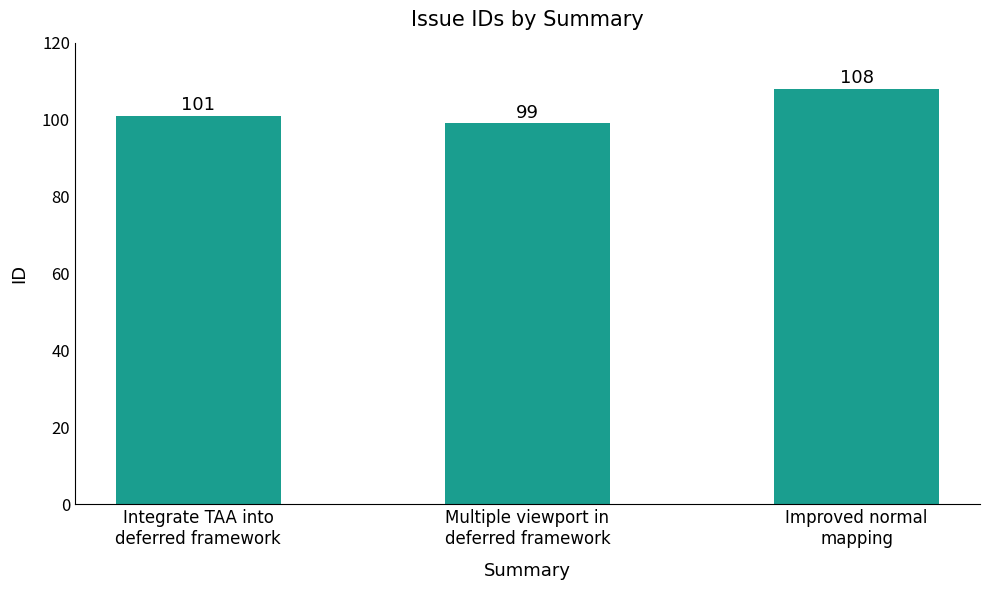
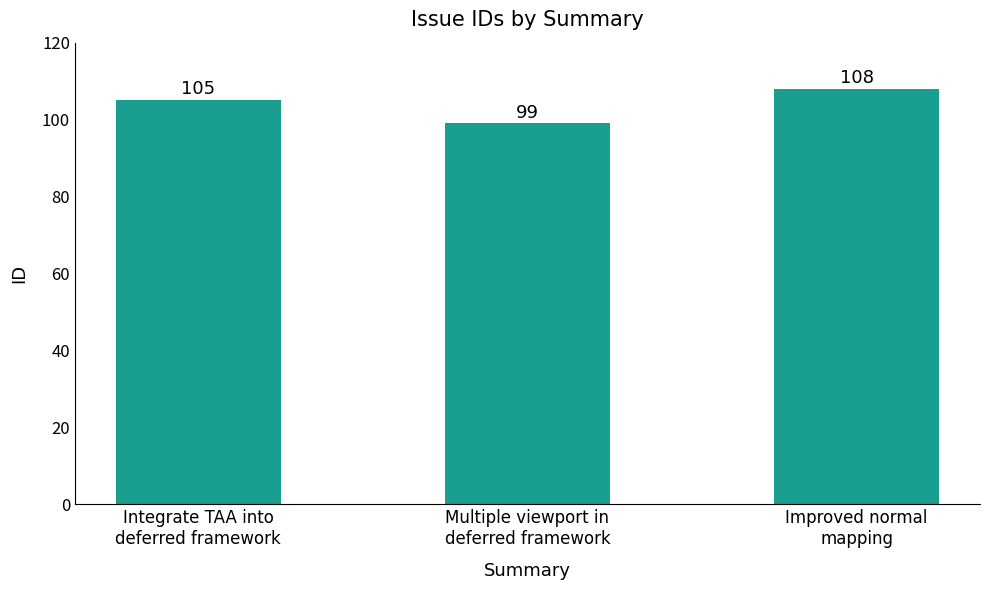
  {
-   "Integrate TAA into deferred framework": 101,
+   "Integrate TAA into deferred framework": 105,
    "Multiple viewport in deferred framework": 99,
    "Improved normal mapping": 108
  }
